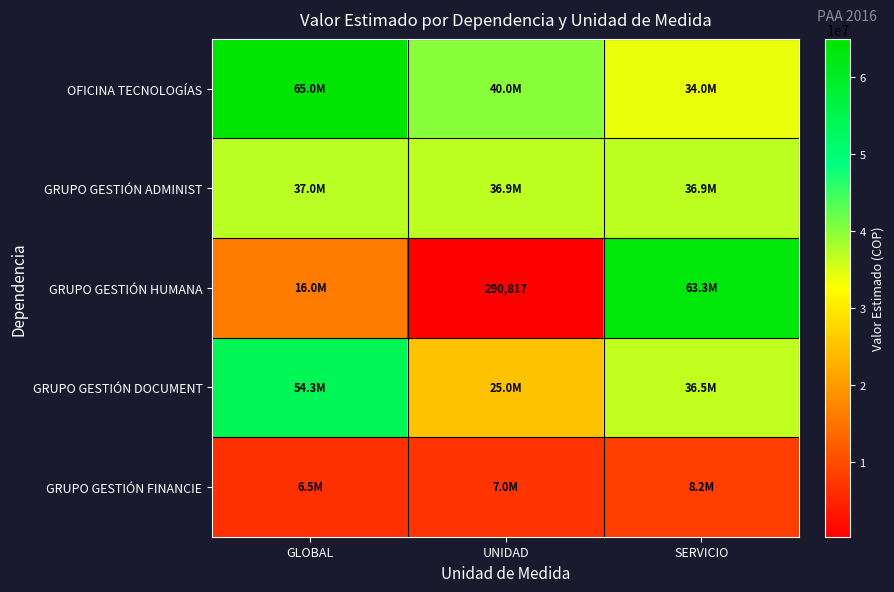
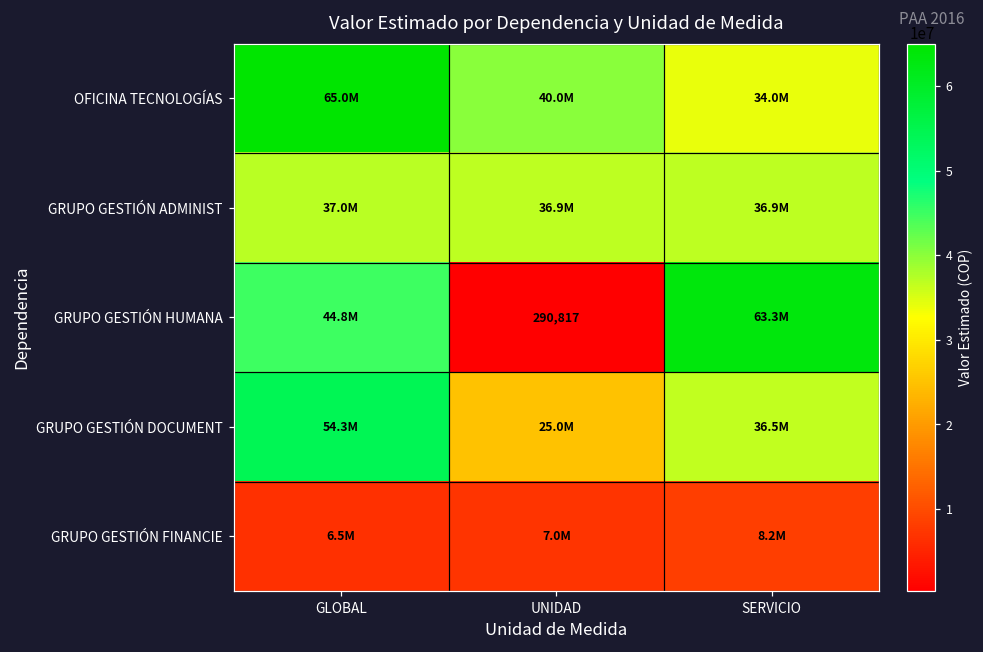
  {
    "OFICINA TECNOLOGÍAS": {
      "GLOBAL": "65.0M",
      "UNIDAD": "40.0M",
      "SERVICIO": "34.0M"
    },
    "GRUPO GESTIÓN ADMINIST": {
      "GLOBAL": "37.0M",
      "UNIDAD": "36.9M",
      "SERVICIO": "36.9M"
    },
    "GRUPO GESTIÓN HUMANA": {
-     "GLOBAL": "16.0M",
+     "GLOBAL": "44.8M",
      "UNIDAD": "290,817",
      "SERVICIO": "63.3M"
    },
    "GRUPO GESTIÓN DOCUMENT": {
      "GLOBAL": "54.3M",
      "UNIDAD": "25.0M",
      "SERVICIO": "36.5M"
    },
    "GRUPO GESTIÓN FINANCIE": {
      "GLOBAL": "6.5M",
      "UNIDAD": "7.0M",
      "SERVICIO": "8.2M"
    }
  }
